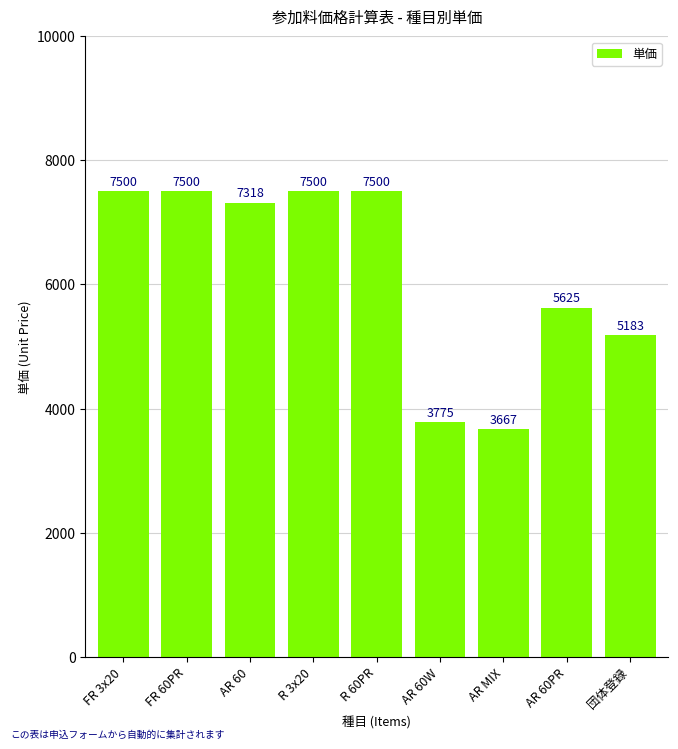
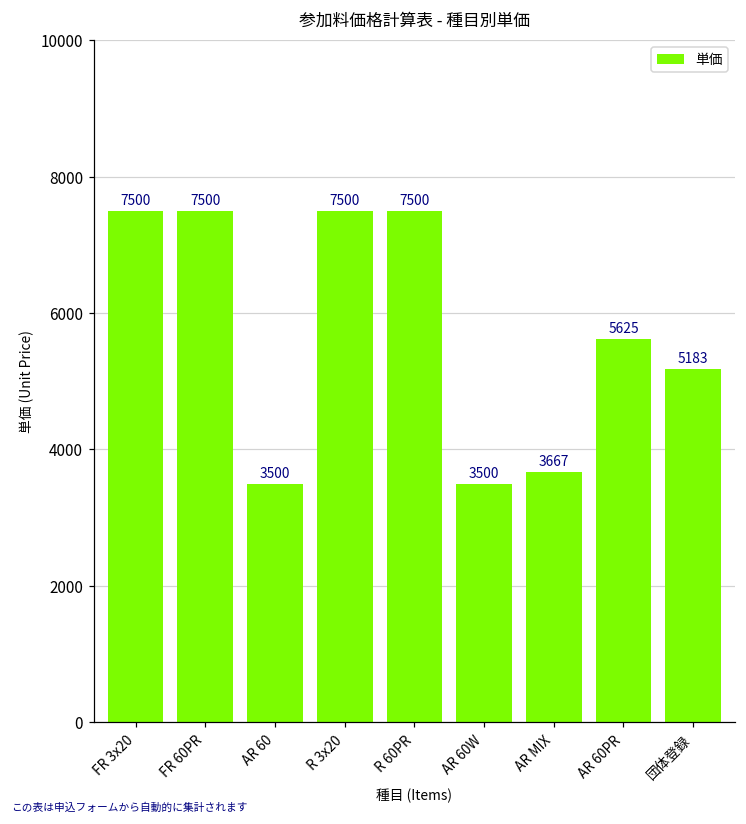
  {
    "FR 3x20": 7500,
    "FR 60PR": 7500,
-   "AR 60": 7318,
+   "AR 60": 3500,
    "R 3x20": 7500,
    "R 60PR": 7500,
-   "AR 60W": 3775,
+   "AR 60W": 3500,
    "AR MIX": 3667,
    "AR 60PR": 5625,
    "団体登録": 5183
  }
